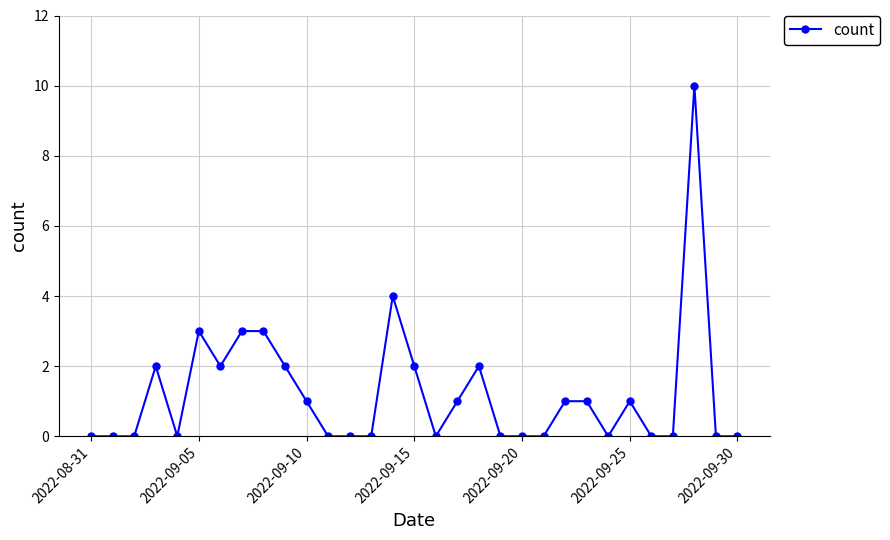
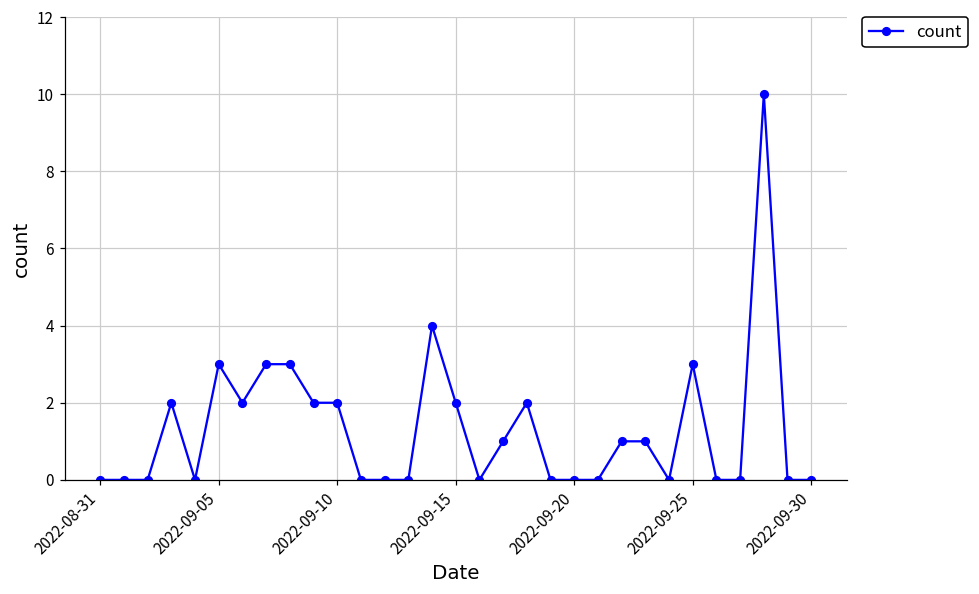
  {
    "2022-08-31": 0,
    "2022-09-05": 3,
-   "2022-09-10": 1,
+   "2022-09-10": 2,
    "2022-09-15": 2,
    "2022-09-20": 0,
-   "2022-09-25": 1,
+   "2022-09-25": 3,
    "2022-09-30": 0
  }
